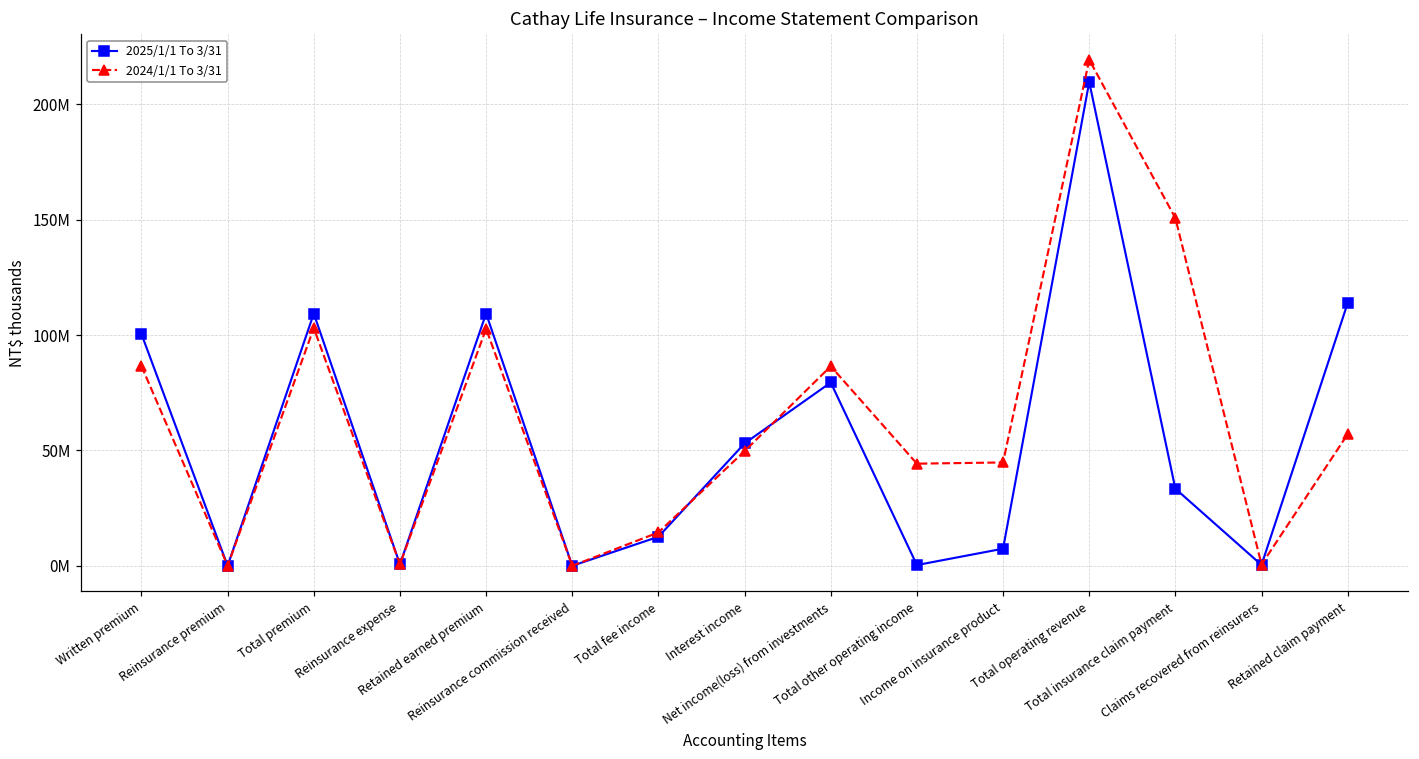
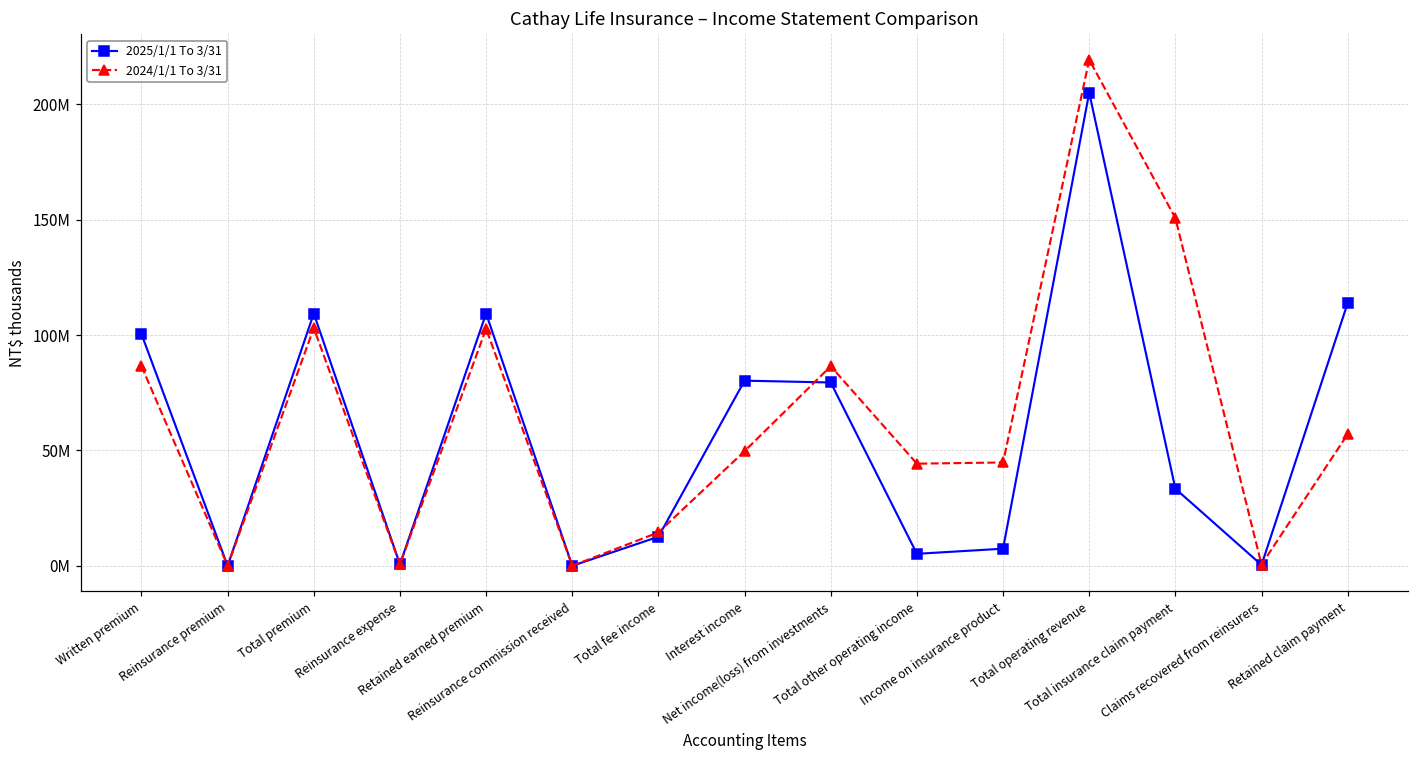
  {
    "2025/1/1 To 3/31": {
      "Written premium": 100000000,
      "Total premium": 109000000,
      "Retained earned premium": 109000000,
      "Total fee income": 13000000,
-     "Interest income": 53000000,
+     "Interest income": 80000000,
      "Net income(loss) from investments": 79000000,
-     "Total other operating income": 0,
+     "Total other operating income": 5000000,
      "Income on insurance product": 7000000,
-     "Total operating revenue": 210000000,
+     "Total operating revenue": 205000000,
      "Total insurance claim payment": 33000000,
      "Retained claim payment": 114000000
    },
    "2024/1/1 To 3/31": {
      "Written premium": 87000000,
      "Total premium": 103000000,
      "Retained earned premium": 103000000,
      "Total fee income": 14000000,
      "Interest income": 50000000,
      "Net income(loss) from investments": 87000000,
      "Total other operating income": 44000000,
      "Income on insurance product": 45000000,
      "Total operating revenue": 219000000,
      "Total insurance claim payment": 151000000,
      "Retained claim payment": 57000000
    }
  }
